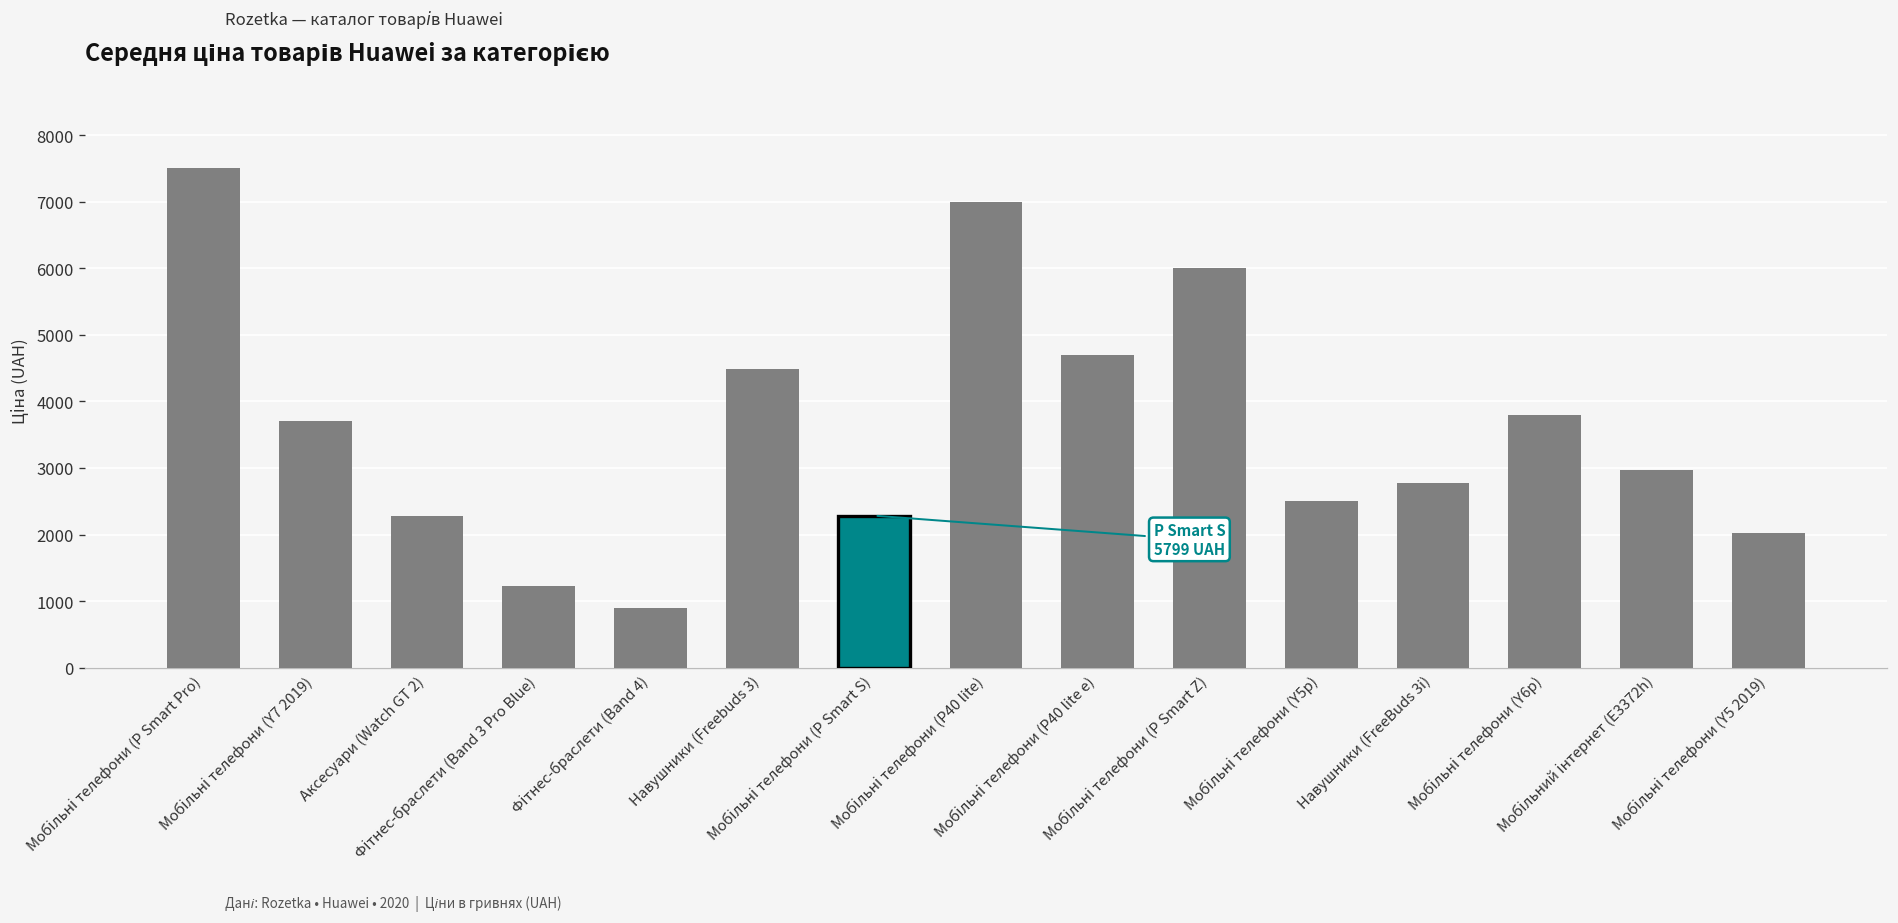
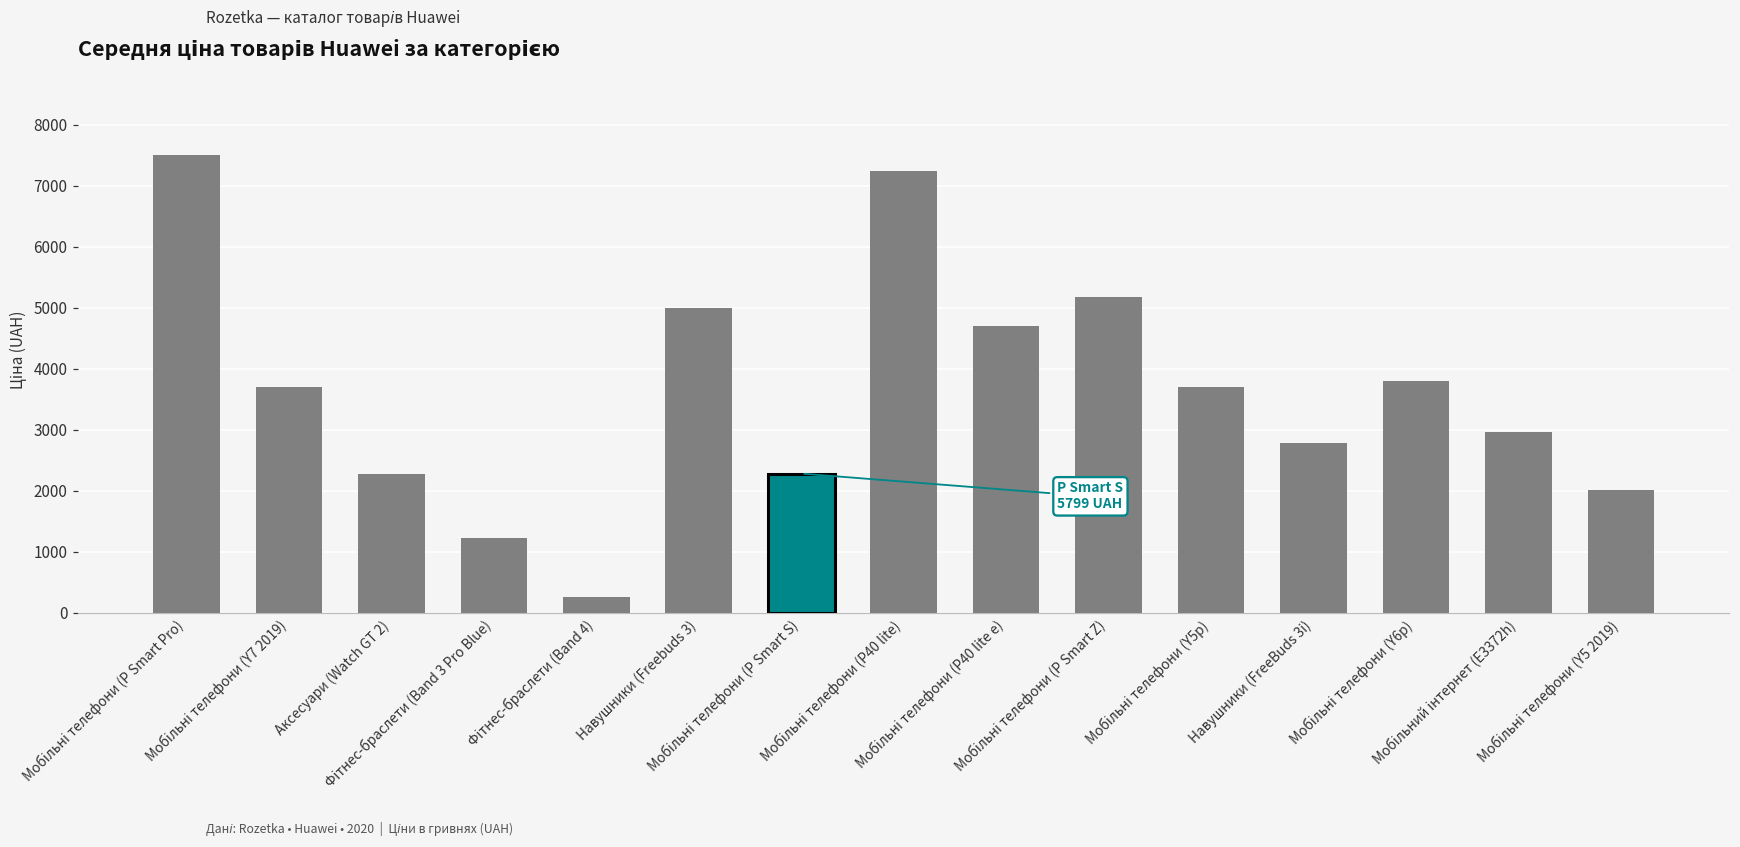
  {
    "Мобільні телефони (P Smart Pro)": 7500,
    "Мобільні телефони (Y7 2019)": 3700,
    "Аксесуари (Watch GT 2)": 2300,
    "Фітнес-браслети (Band 3 Pro Blue)": 1200,
-   "Фітнес-браслети (Band 4)": 900,
-   "Навушники (Freebuds 3)": 4500,
-   "Мобільні телефони (P40 lite)": 7000,
+   "Фітнес-браслети (Band 4)": 300,
+   "Навушники (Freebuds 3)": 5000,
+   "Мобільні телефони (P40 lite)": 7200,
    "Мобільні телефони (P40 lite e)": 4700,
-   "Мобільні телефони (P Smart Z)": 6000,
-   "Мобільні телефони (Y5p)": 2500,
+   "Мобільні телефони (P Smart Z)": 5200,
+   "Мобільні телефони (Y5p)": 3700,
    "Навушники (FreeBuds 3i)": 2800,
    "Мобільні телефони (Y6p)": 3800,
    "Мобільний інтернет (E3372h)": 3000,
    "Мобільні телефони (Y5 2019)": 2000
  }
